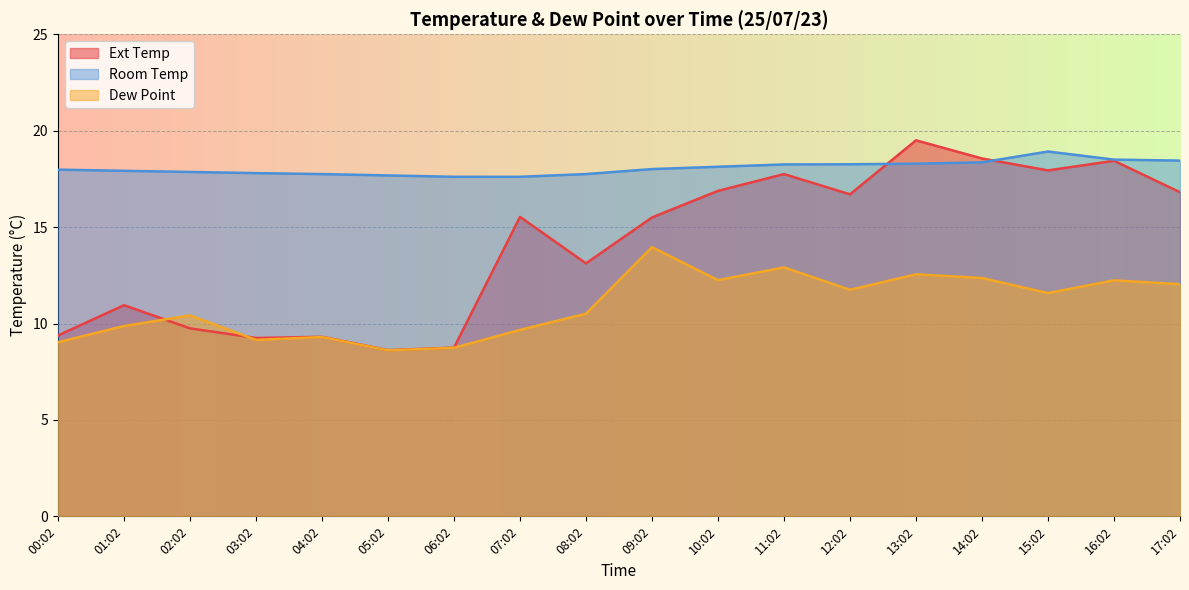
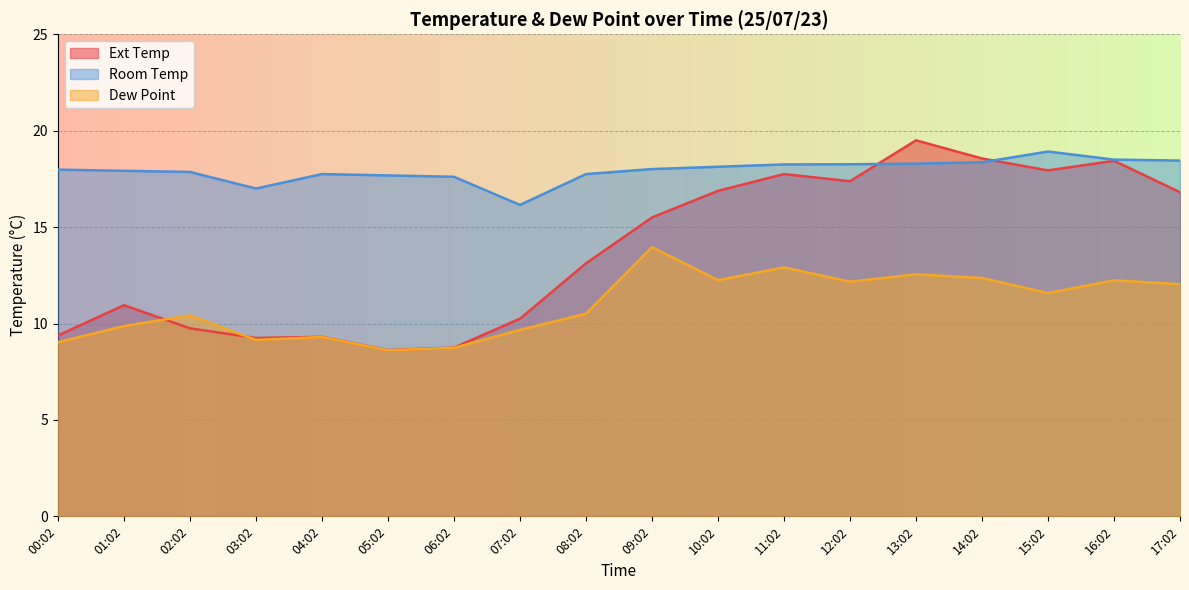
  {
    "Ext Temp": {
      "00:02": 9.4,
      "01:02": 11.0,
      "02:02": 9.8,
-     "07:02": 15.5,
+     "07:02": 10.3,
      "08:02": 13.1,
      "09:02": 15.5,
      "10:02": 16.9,
      "11:02": 17.8,
-     "12:02": 16.7,
+     "12:02": 17.4,
      "13:02": 19.5,
      "14:02": 18.6,
      "15:02": 17.9,
      "17:02": 16.8
    },
    "Room Temp": {
      "00:02": 18.0,
      "01:02": 17.9,
      "02:02": 17.9,
-     "03:02": 17.8,
+     "03:02": 17.0,
      "04:02": 17.8,
      "05:02": 17.7,
      "06:02": 17.6,
-     "07:02": 17.6,
+     "07:02": 16.2,
      "08:02": 17.8,
      "09:02": 18.0,
      "10:02": 18.1,
      "11:02": 18.3,
      "12:02": 18.3,
      "13:02": 18.3,
      "14:02": 18.4,
      "15:02": 18.9,
      "17:02": 18.5
    },
    "Dew Point": {
      "00:02": 9.0,
      "01:02": 9.9,
      "02:02": 10.4,
      "07:02": 9.7,
      "08:02": 10.5,
      "09:02": 14.0,
      "10:02": 12.3,
      "11:02": 12.9,
-     "12:02": 11.8,
+     "12:02": 12.2,
      "13:02": 12.6,
      "14:02": 12.4,
      "15:02": 11.6,
      "16:02": 12.2,
      "17:02": 12.0
    }
  }
